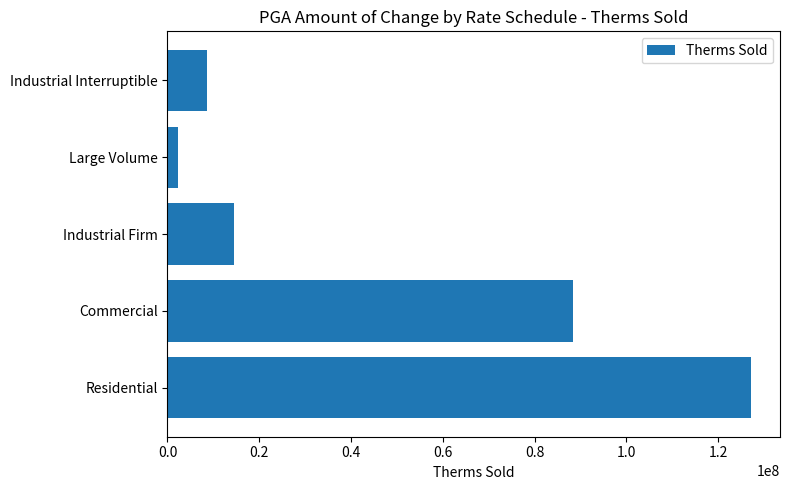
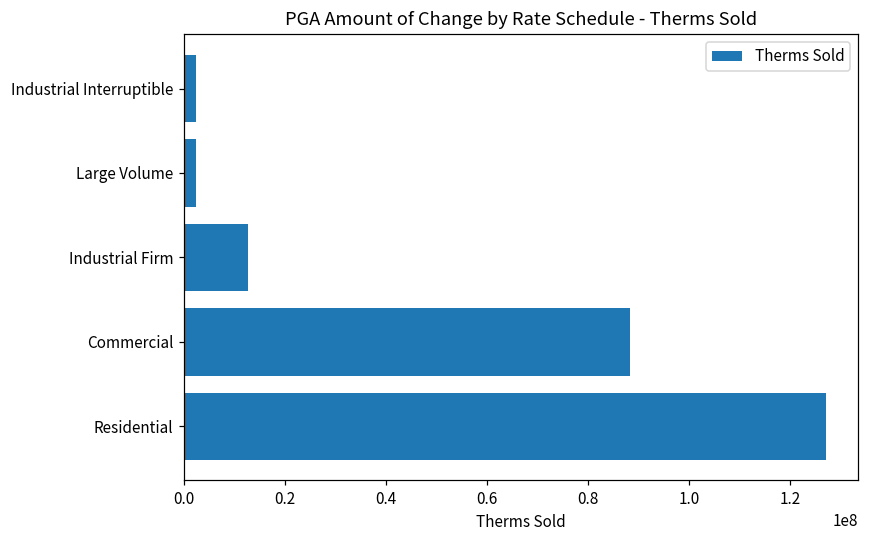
  {
-   "Industrial Interruptible": 9000000,
+   "Industrial Interruptible": 2000000,
    "Large Volume": 2000000,
-   "Industrial Firm": 14000000,
+   "Industrial Firm": 13000000,
    "Commercial": 88000000,
    "Residential": 127000000
  }
